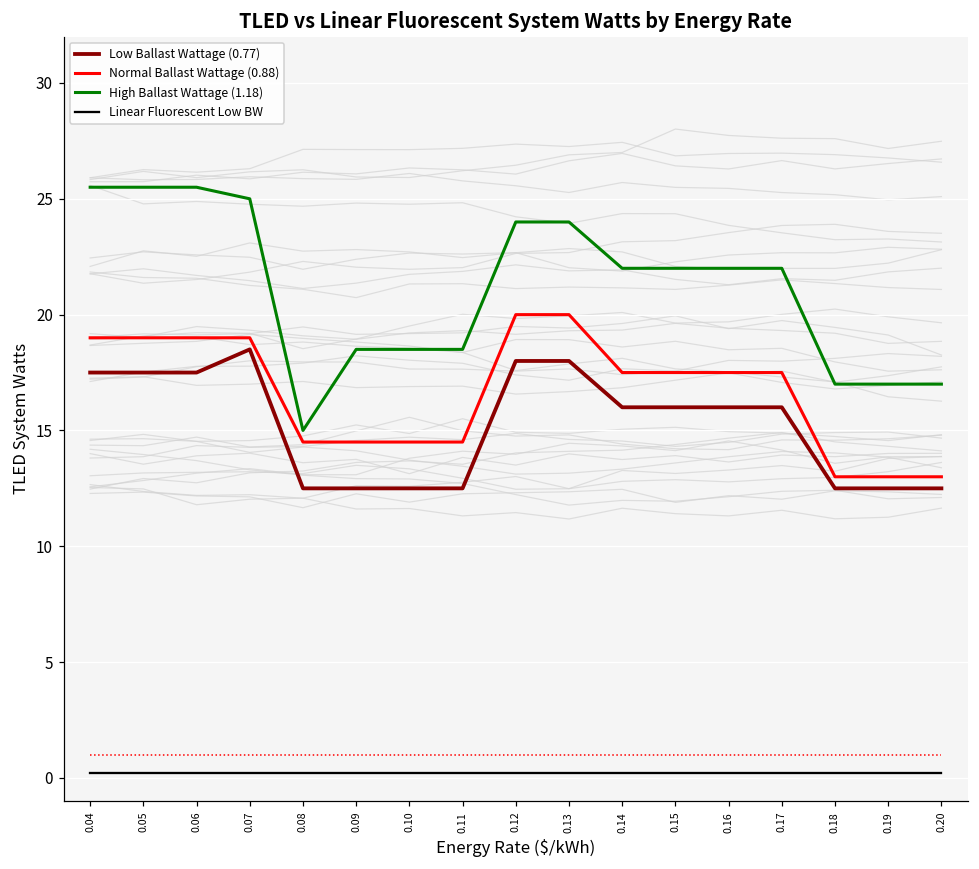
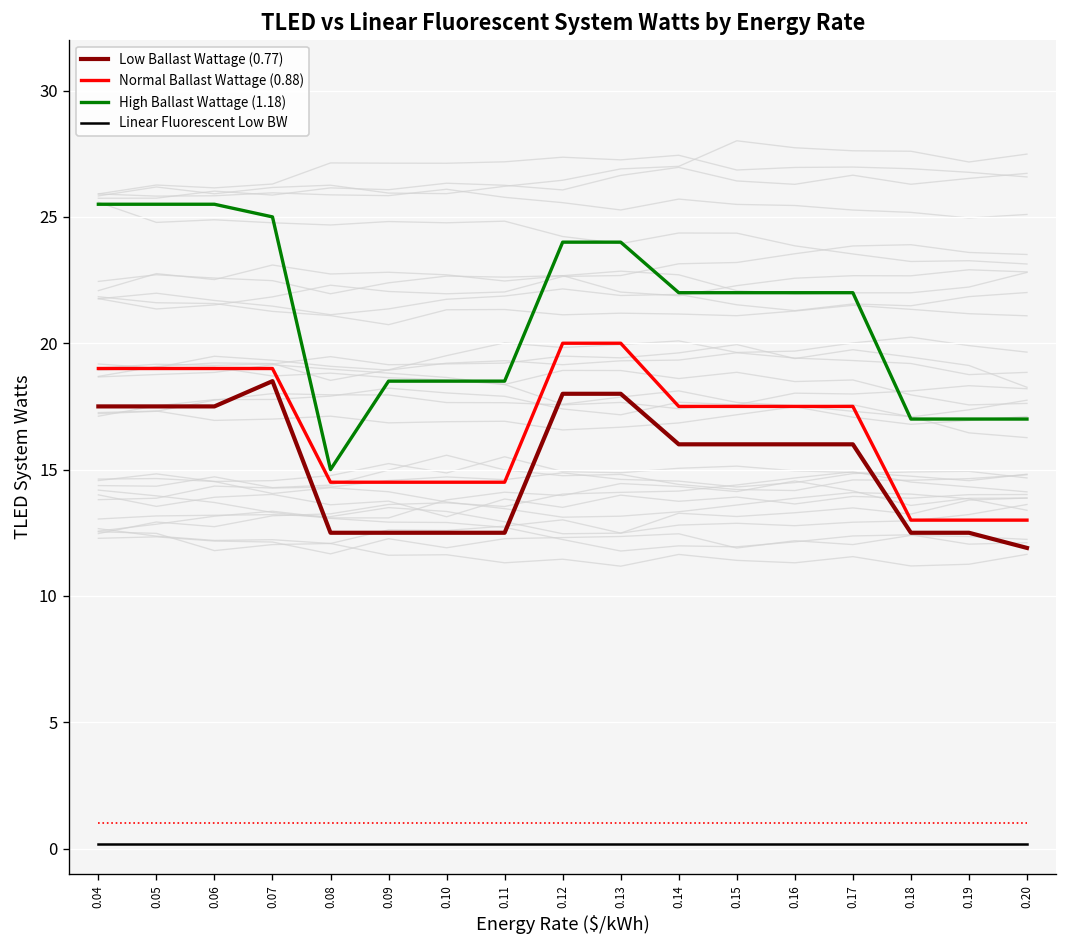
  {
    "Low Ballast Wattage (0.77)": {
      "0.04": 17.5,
      "0.06": 17.5,
      "0.07": 18.5,
      "0.08": 12.5,
      "0.11": 12.5,
      "0.12": 18.0,
      "0.13": 18.0,
      "0.14": 16.0,
      "0.15": 16.0,
      "0.16": 16.0,
      "0.17": 16.0,
      "0.19": 12.5,
-     "0.20": 12.5
+     "0.20": 11.9
    },
    "High Ballast Wattage (1.18)": {
      "0.05": 25.5,
      "0.06": 25.5,
      "0.07": 25.0,
      "0.08": 15.0,
      "0.09": 18.5,
      "0.11": 18.5,
      "0.12": 24.0
    },
    "Linear Fluorescent Low BW": {
      "0.04": 0.2,
      "0.05": 0.2,
      "0.06": 0.2,
      "0.07": 0.2,
      "0.08": 0.2,
      "0.09": 0.2,
      "0.10": 0.2,
      "0.11": 0.2,
      "0.12": 0.2,
      "0.13": 0.2,
      "0.14": 0.2,
      "0.15": 0.2,
      "0.16": 0.2,
      "0.17": 0.2,
      "0.18": 0.2,
      "0.19": 0.2,
      "0.20": 0.2
    }
  }
